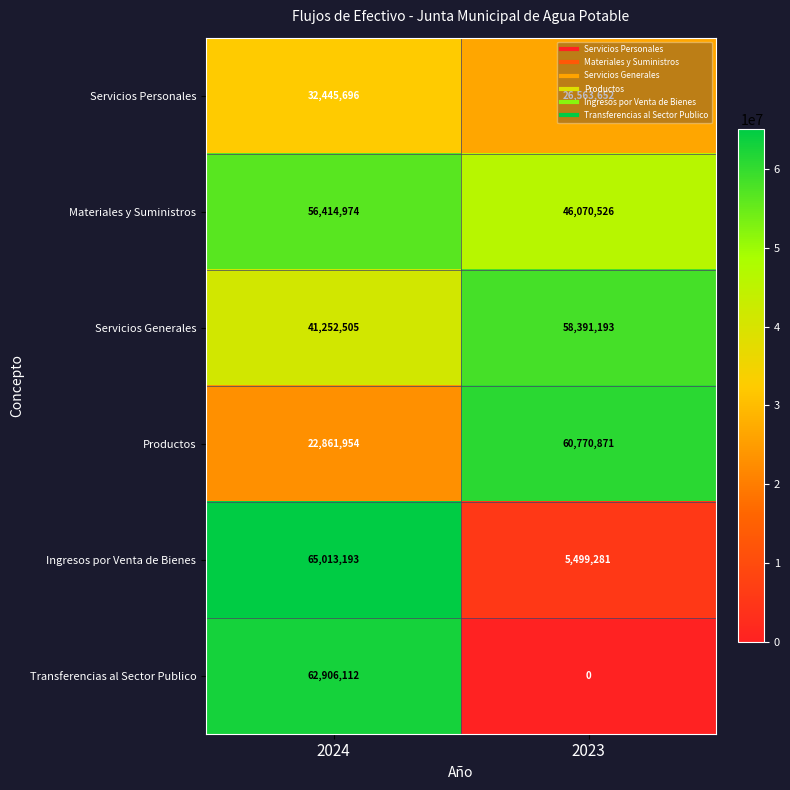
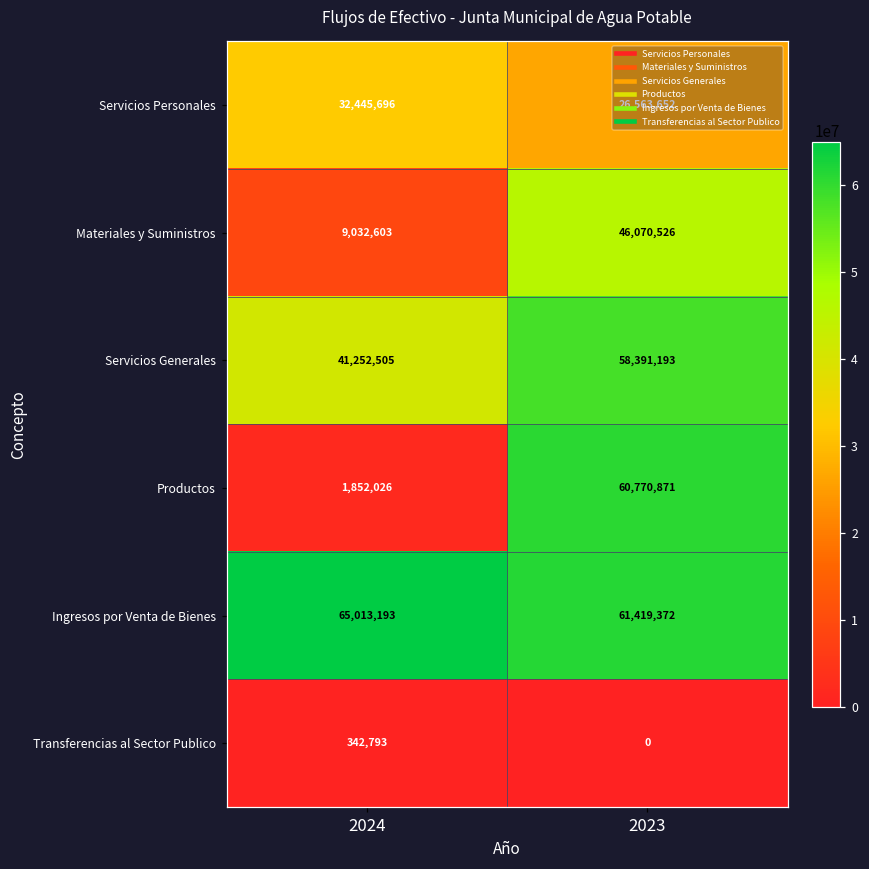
  {
    "Servicios Personales": {
      "2024": "32,445,696"
    },
    "Materiales y Suministros": {
-     "2024": "56,414,974",
+     "2024": "9,032,603",
      "2023": "46,070,526"
    },
    "Servicios Generales": {
      "2024": "41,252,505",
      "2023": "58,391,193"
    },
    "Productos": {
-     "2024": "22,861,954",
+     "2024": "1,852,026",
      "2023": "60,770,871"
    },
    "Ingresos por Venta de Bienes": {
      "2024": "65,013,193",
-     "2023": "5,499,281"
+     "2023": "61,419,372"
    },
    "Transferencias al Sector Publico": {
-     "2024": "62,906,112",
+     "2024": "342,793",
      "2023": "0"
    }
  }
